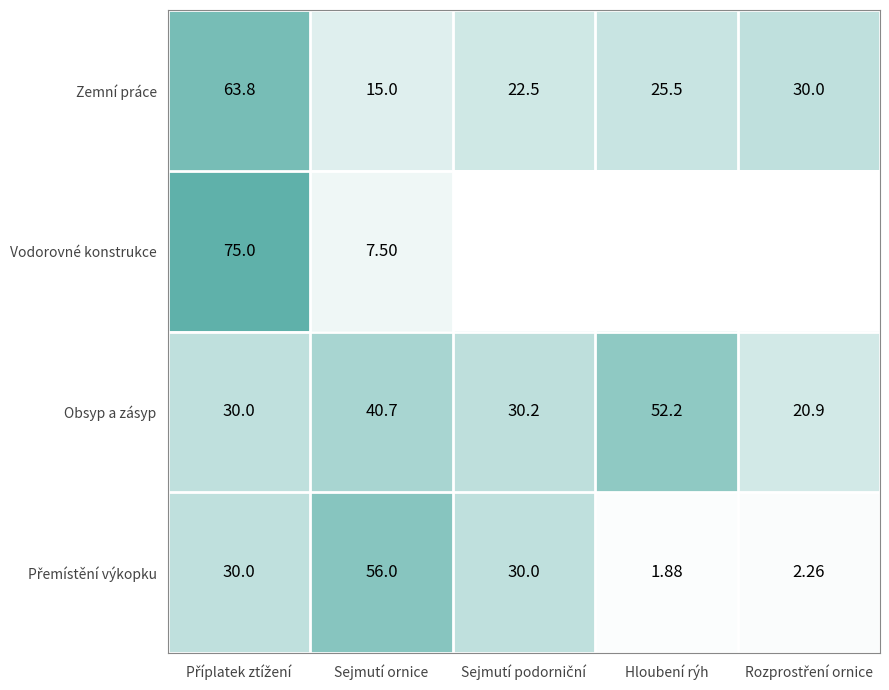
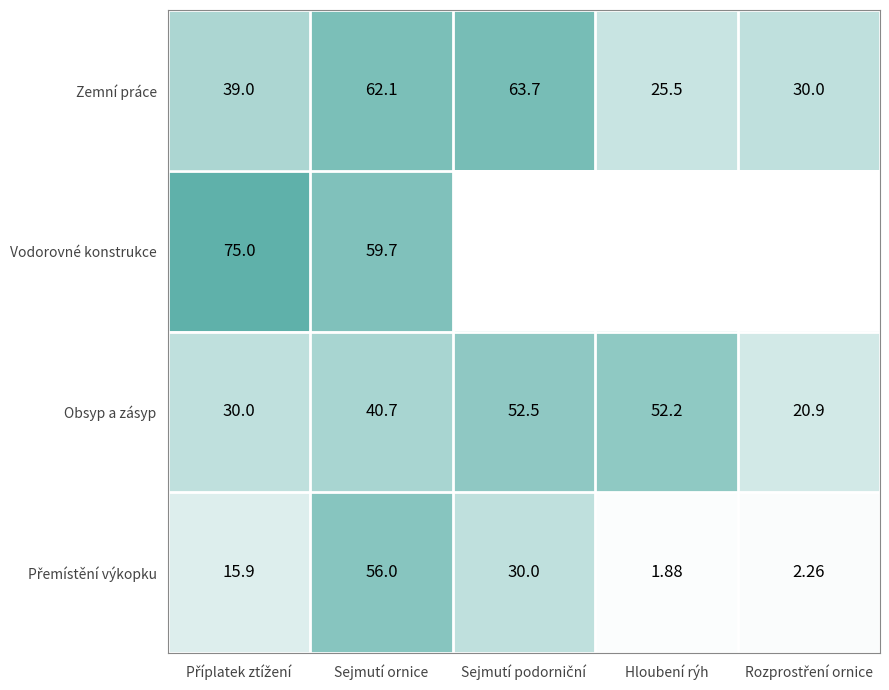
  {
    "Zemní práce": {
-     "Příplatek ztížení": 63.8,
-     "Sejmutí ornice": 15.0,
-     "Sejmutí podorniční": 22.5,
+     "Příplatek ztížení": 39.0,
+     "Sejmutí ornice": 62.1,
+     "Sejmutí podorniční": 63.7,
      "Hloubení rýh": 25.5,
      "Rozprostření ornice": 30.0
    },
    "Vodorovné konstrukce": {
      "Příplatek ztížení": 75.0,
-     "Sejmutí ornice": 7.50
+     "Sejmutí ornice": 59.7
    },
    "Obsyp a zásyp": {
      "Příplatek ztížení": 30.0,
      "Sejmutí ornice": 40.7,
-     "Sejmutí podorniční": 30.2,
+     "Sejmutí podorniční": 52.5,
      "Hloubení rýh": 52.2,
      "Rozprostření ornice": 20.9
    },
    "Přemístění výkopku": {
-     "Příplatek ztížení": 30.0,
+     "Příplatek ztížení": 15.9,
      "Sejmutí ornice": 56.0,
      "Sejmutí podorniční": 30.0,
      "Hloubení rýh": 1.88,
      "Rozprostření ornice": 2.26
    }
  }
